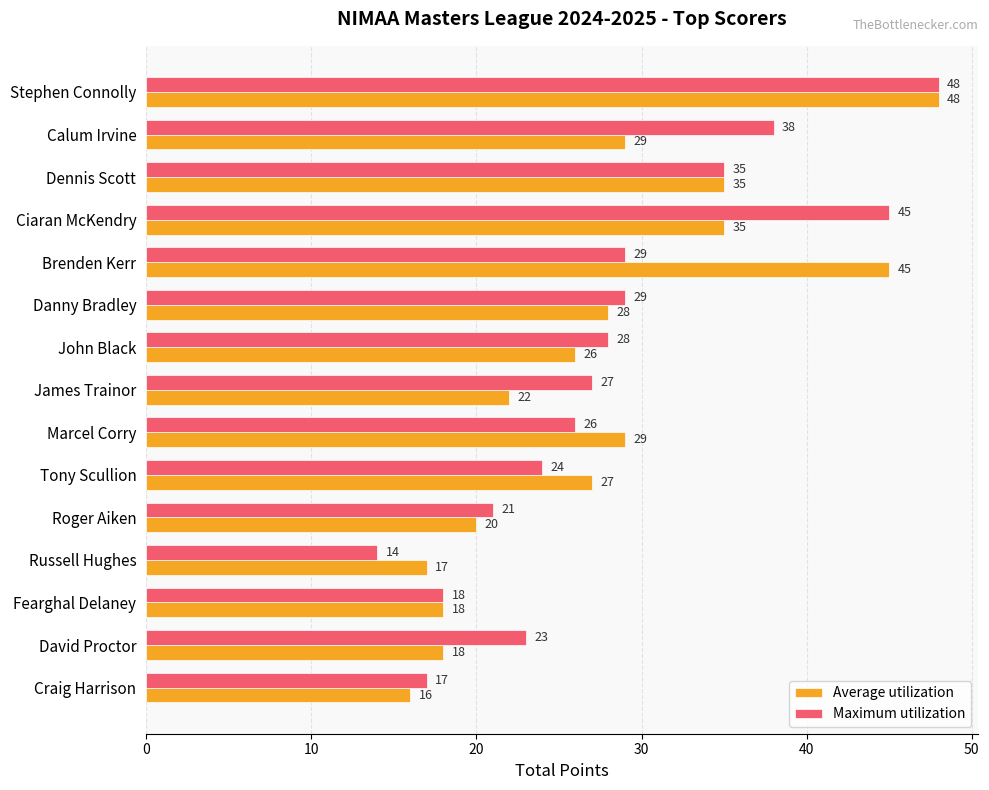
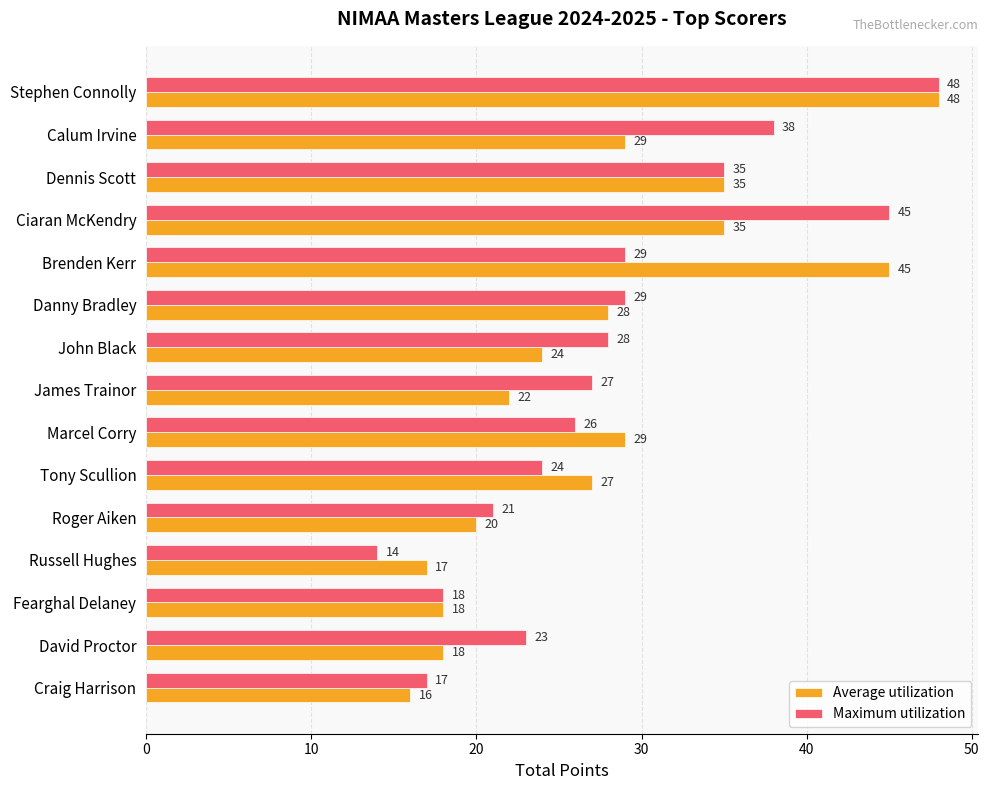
  {
    "Average utilization": {
      "Stephen Connolly": 48,
      "Calum Irvine": 29,
      "Dennis Scott": 35,
      "Ciaran McKendry": 35,
      "Brenden Kerr": 45,
      "Danny Bradley": 28,
-     "John Black": 26,
+     "John Black": 24,
      "James Trainor": 22,
      "Marcel Corry": 29,
      "Tony Scullion": 27,
      "Roger Aiken": 20,
      "Russell Hughes": 17,
      "Fearghal Delaney": 18,
      "David Proctor": 18,
      "Craig Harrison": 16
    },
    "Maximum utilization": {
      "Stephen Connolly": 48,
      "Calum Irvine": 38,
      "Dennis Scott": 35,
      "Ciaran McKendry": 45,
      "Brenden Kerr": 29,
      "Danny Bradley": 29,
      "John Black": 28,
      "James Trainor": 27,
      "Marcel Corry": 26,
      "Tony Scullion": 24,
      "Roger Aiken": 21,
      "Russell Hughes": 14,
      "Fearghal Delaney": 18,
      "David Proctor": 23,
      "Craig Harrison": 17
    }
  }
